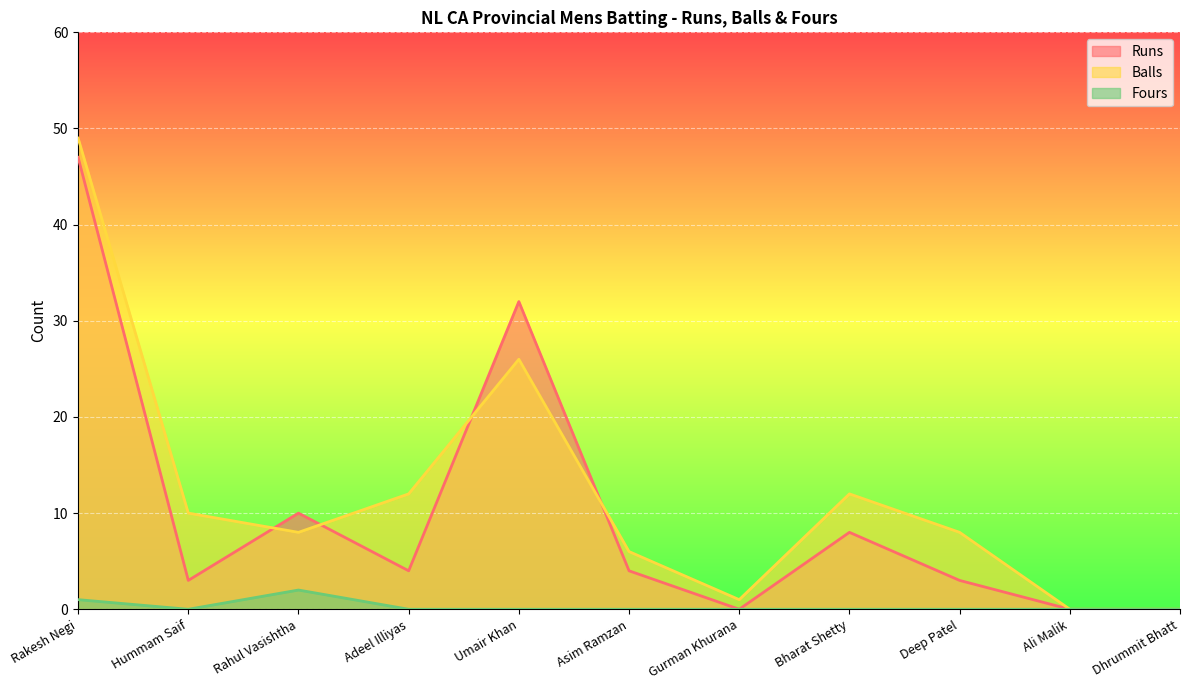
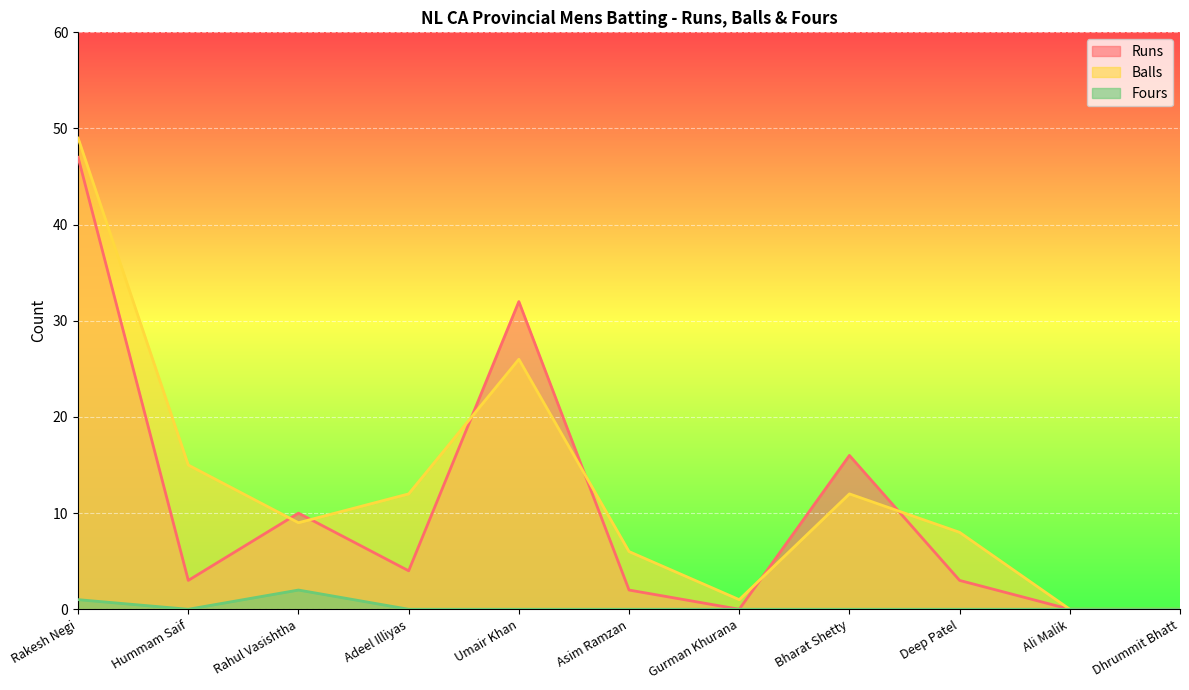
  {
    "Runs": {
      "Rakesh Negi": 47,
      "Hummam Saif": 3,
      "Rahul Vasishtha": 10,
      "Adeel Illiyas": 4,
      "Umair Khan": 32,
-     "Asim Ramzan": 4,
-     "Bharat Shetty": 8,
+     "Asim Ramzan": 2,
+     "Bharat Shetty": 16,
      "Deep Patel": 3
    },
    "Balls": {
      "Rakesh Negi": 49,
-     "Hummam Saif": 10,
-     "Rahul Vasishtha": 8,
+     "Hummam Saif": 15,
+     "Rahul Vasishtha": 9,
      "Adeel Illiyas": 12,
      "Umair Khan": 26,
      "Asim Ramzan": 6,
      "Gurman Khurana": 1,
      "Bharat Shetty": 12,
      "Deep Patel": 8
    },
    "Fours": {
      "Rakesh Negi": 1,
      "Hummam Saif": 0,
      "Rahul Vasishtha": 2,
      "Adeel Illiyas": 0,
      "Umair Khan": 0,
      "Asim Ramzan": 0,
      "Bharat Shetty": 0,
      "Deep Patel": 0
    }
  }
